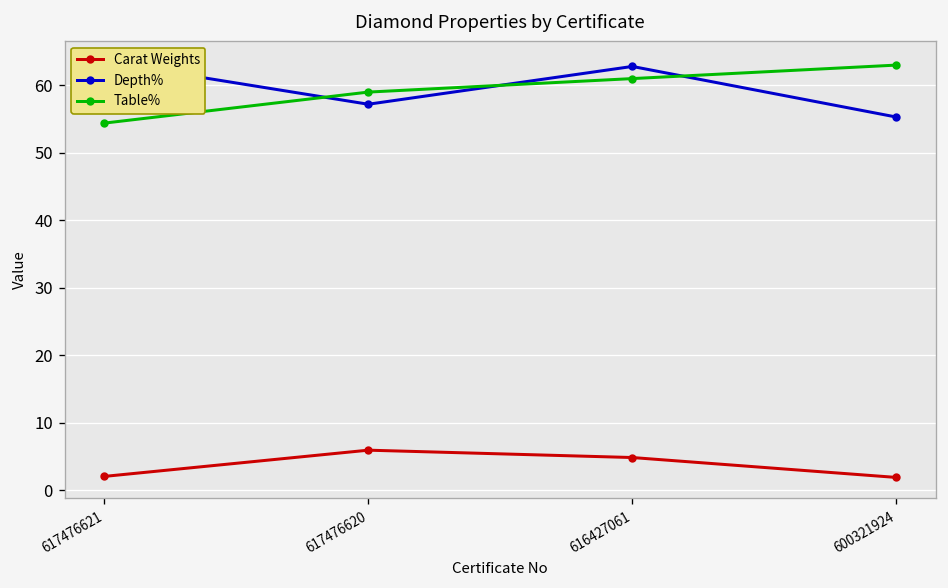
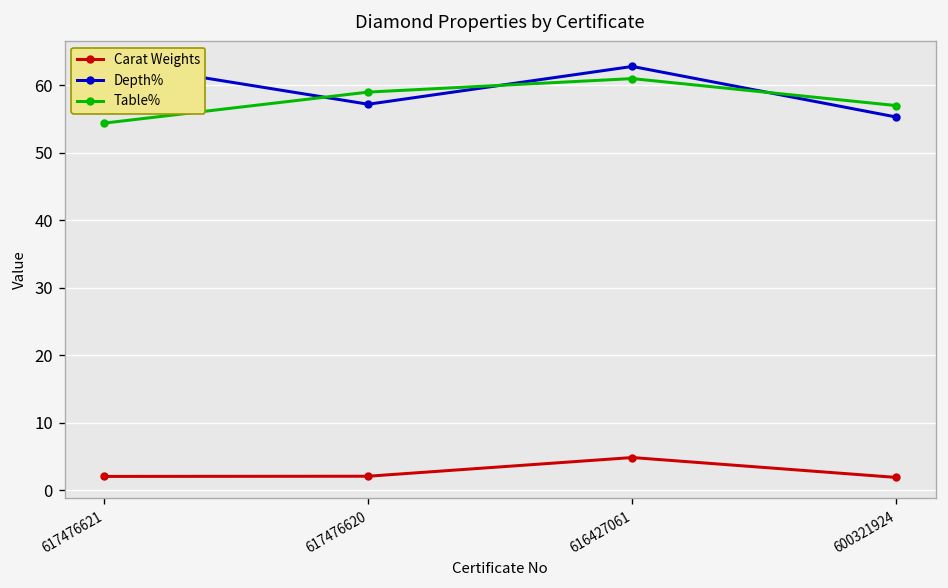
  {
    "Carat Weights": {
      "617476621": 2,
-     "617476620": 6,
+     "617476620": 2,
      "616427061": 5,
      "600321924": 2
    },
    "Depth%": {
      "617476620": 57,
      "616427061": 63,
      "600321924": 55
    },
    "Table%": {
      "617476621": 54,
      "617476620": 59,
      "616427061": 61,
-     "600321924": 63
+     "600321924": 57
    }
  }
